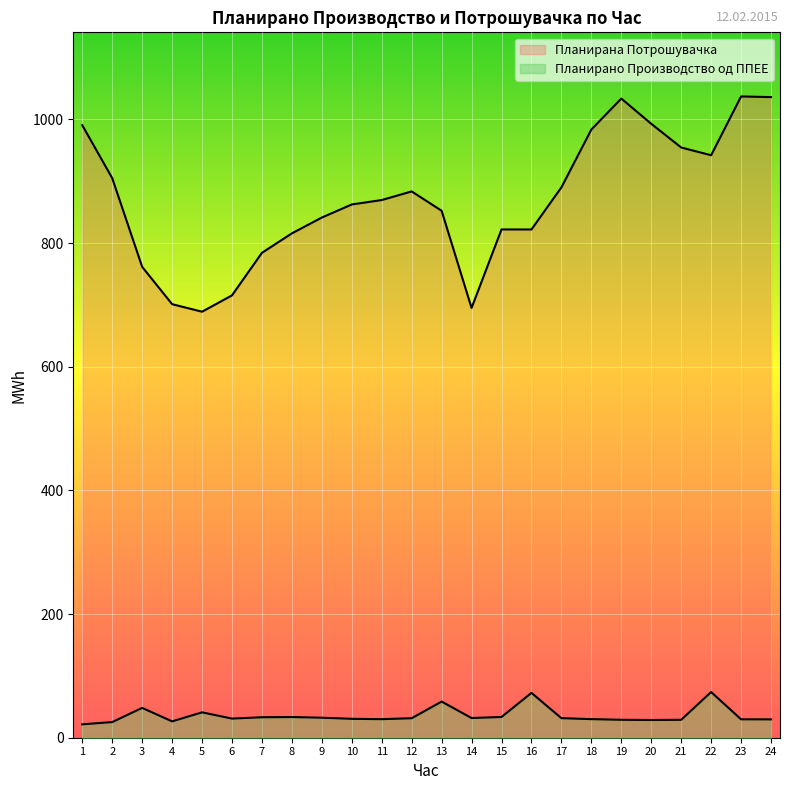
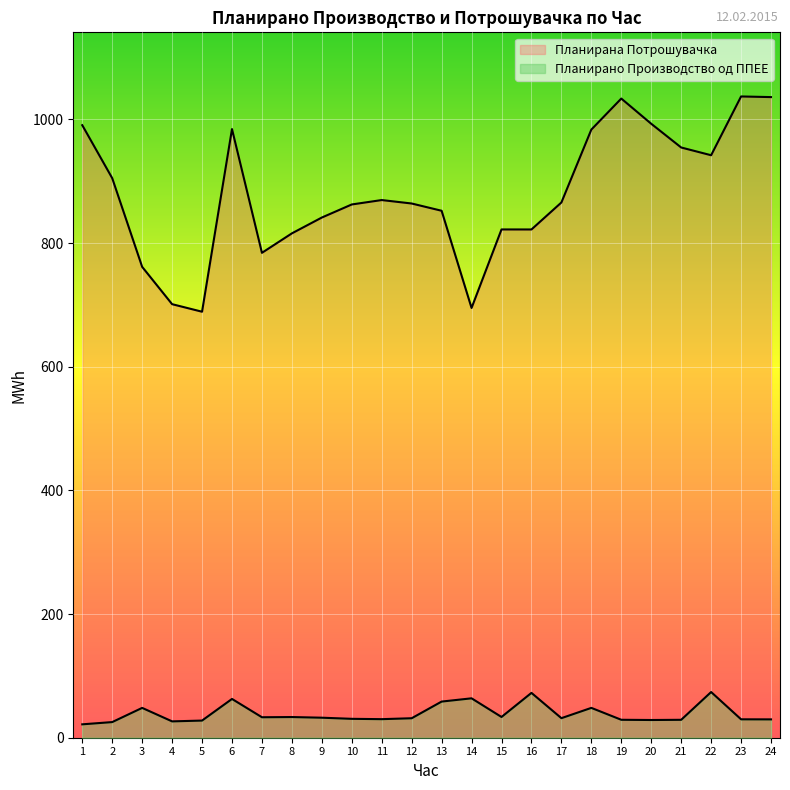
  {
    "Планирана Потрошувачка": {
      "1": 990,
      "2": 910,
      "3": 760,
      "4": 700,
      "5": 690,
-     "6": 720,
+     "6": 980,
      "7": 780,
      "8": 820,
      "9": 840,
      "10": 860,
      "11": 870,
-     "12": 880,
+     "12": 860,
      "13": 850,
      "14": 700,
      "15": 820,
      "16": 820,
-     "17": 890,
+     "17": 870,
      "18": 980,
      "19": 1030,
      "20": 990,
      "21": 950,
      "22": 940,
      "23": 1040,
      "24": 1040
    },
    "Планирано Производство од ППЕЕ": {
      "1": 20,
      "2": 30,
      "3": 50,
      "4": 30,
-     "5": 40,
-     "6": 30,
+     "5": 30,
+     "6": 60,
      "7": 30,
      "8": 30,
      "9": 30,
      "10": 30,
      "11": 30,
      "12": 30,
      "13": 60,
-     "14": 30,
+     "14": 60,
      "15": 30,
      "16": 70,
      "17": 30,
-     "18": 30,
+     "18": 50,
      "19": 30,
      "20": 30,
      "21": 30,
      "22": 70,
      "23": 30,
      "24": 30
    }
  }
